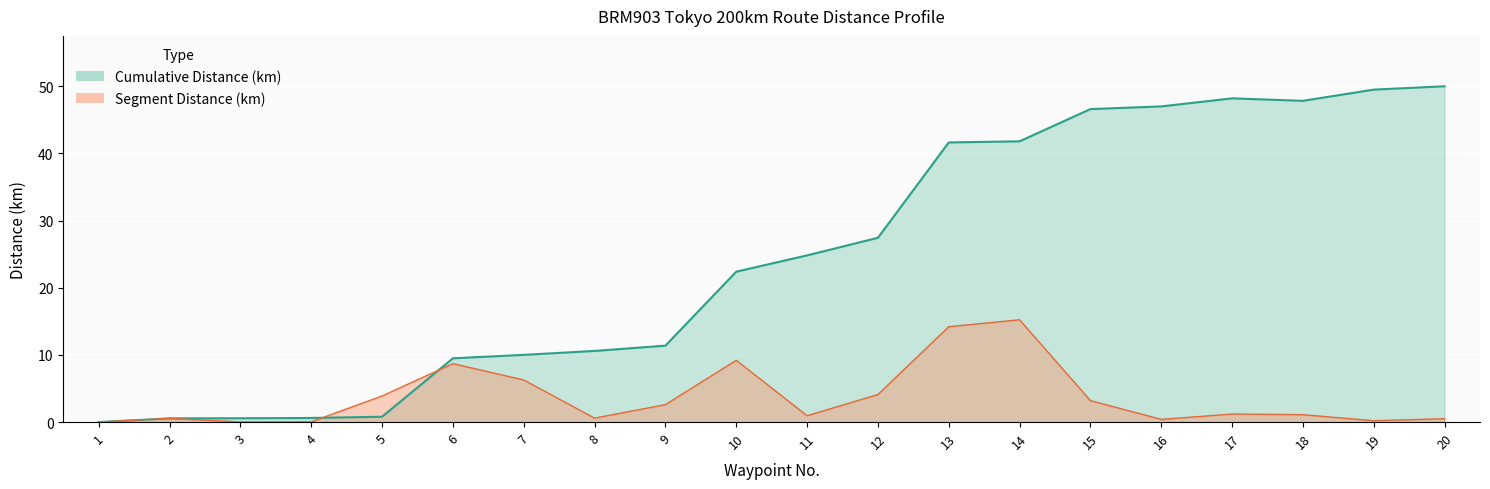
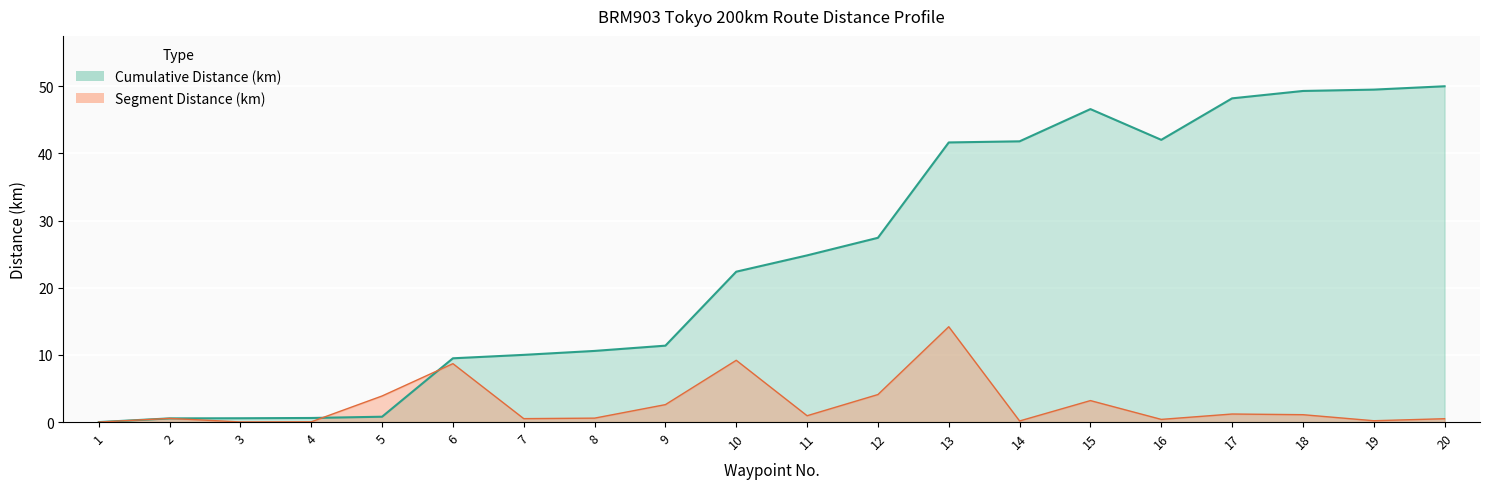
  {
    "Cumulative Distance (km)": {
      "3": 1,
      "4": 1,
      "5": 1,
      "6": 9,
      "7": 10,
      "8": 11,
      "9": 11,
      "10": 22,
      "11": 25,
      "12": 27,
      "13": 42,
      "14": 42,
      "15": 47,
-     "16": 47,
+     "16": 42,
      "17": 48,
-     "18": 48,
+     "18": 49,
      "19": 50,
      "20": 50
    },
    "Segment Distance (km)": {
      "3": 0,
      "4": 0,
      "5": 4,
      "6": 9,
-     "7": 6,
+     "7": 1,
      "8": 1,
      "9": 3,
      "10": 9,
      "11": 1,
      "12": 4,
      "13": 14,
-     "14": 15,
+     "14": 0,
      "15": 3,
      "16": 0,
      "17": 1,
      "18": 1,
      "19": 0,
      "20": 1
    }
  }
